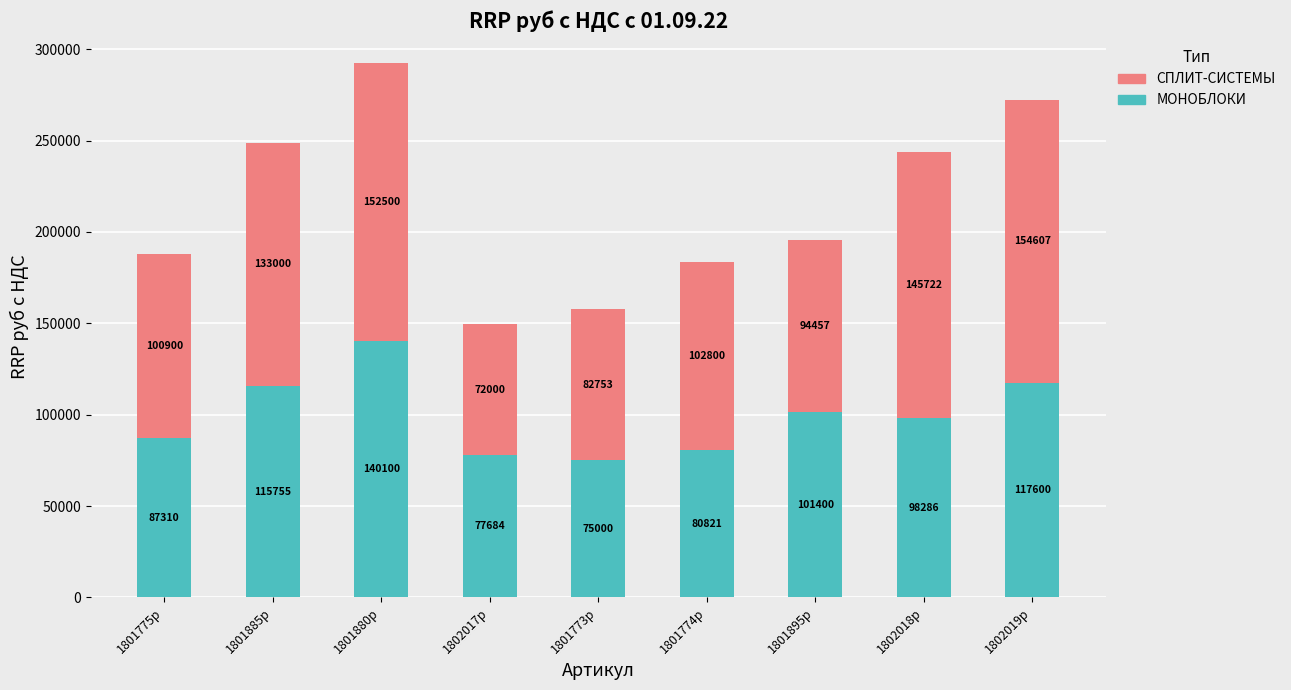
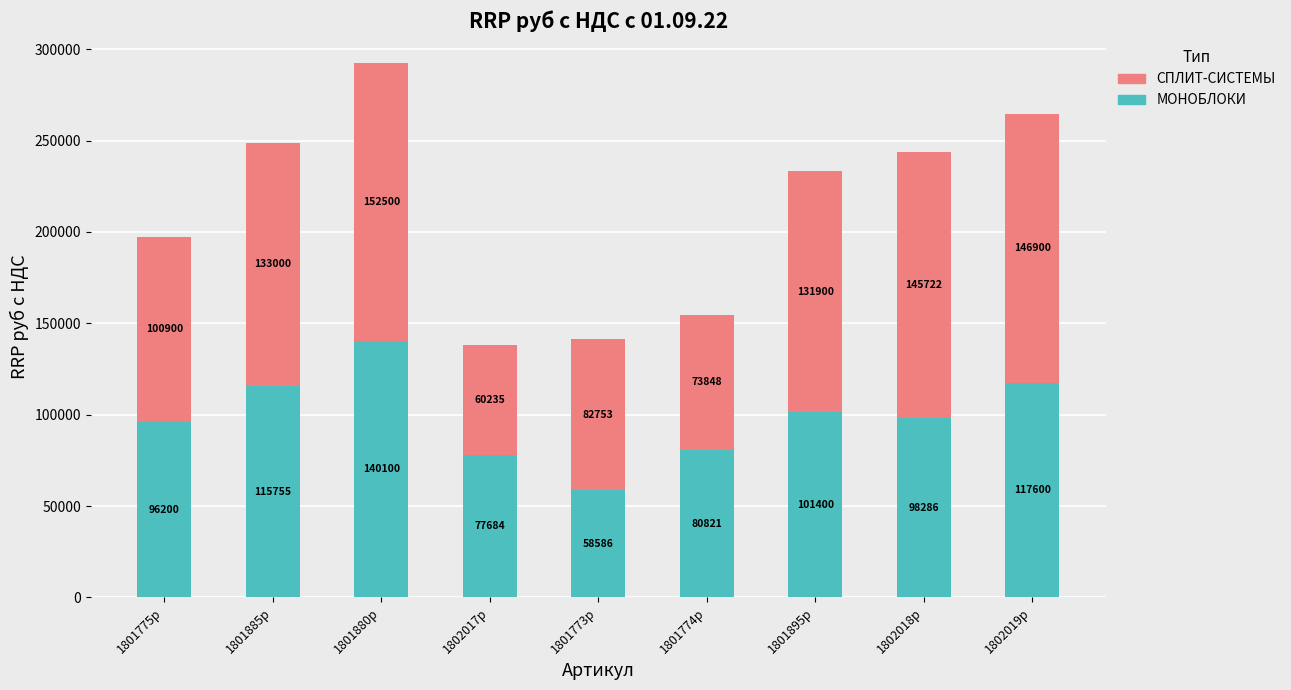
  {
    "МОНОБЛОКИ": {
-     "1801775p": 87310,
+     "1801775p": 96200,
      "1801885p": 115755,
      "1801880p": 140100,
      "1802017p": 77684,
-     "1801773p": 75000,
+     "1801773p": 58586,
      "1801774p": 80821,
      "1801895p": 101400,
      "1802018p": 98286,
      "1802019p": 117600
    },
    "СПЛИТ-СИСТЕМЫ": {
      "1801775p": 100900,
      "1801885p": 133000,
      "1801880p": 152500,
-     "1802017p": 72000,
+     "1802017p": 60235,
      "1801773p": 82753,
-     "1801774p": 102800,
-     "1801895p": 94457,
+     "1801774p": 73848,
+     "1801895p": 131900,
      "1802018p": 145722,
-     "1802019p": 154607
+     "1802019p": 146900
    }
  }
